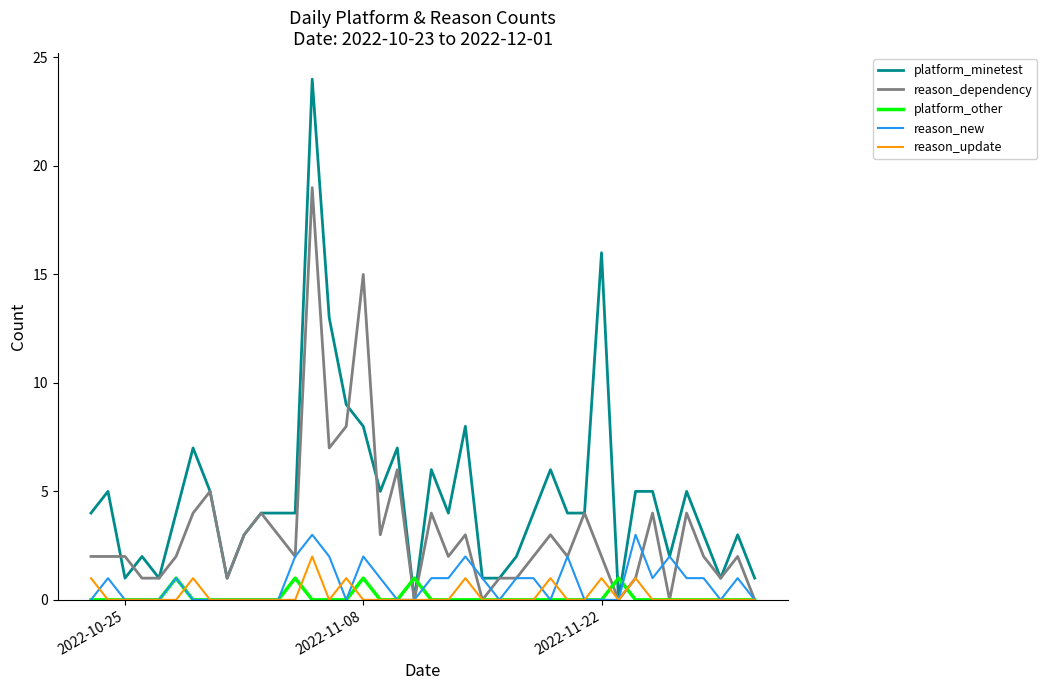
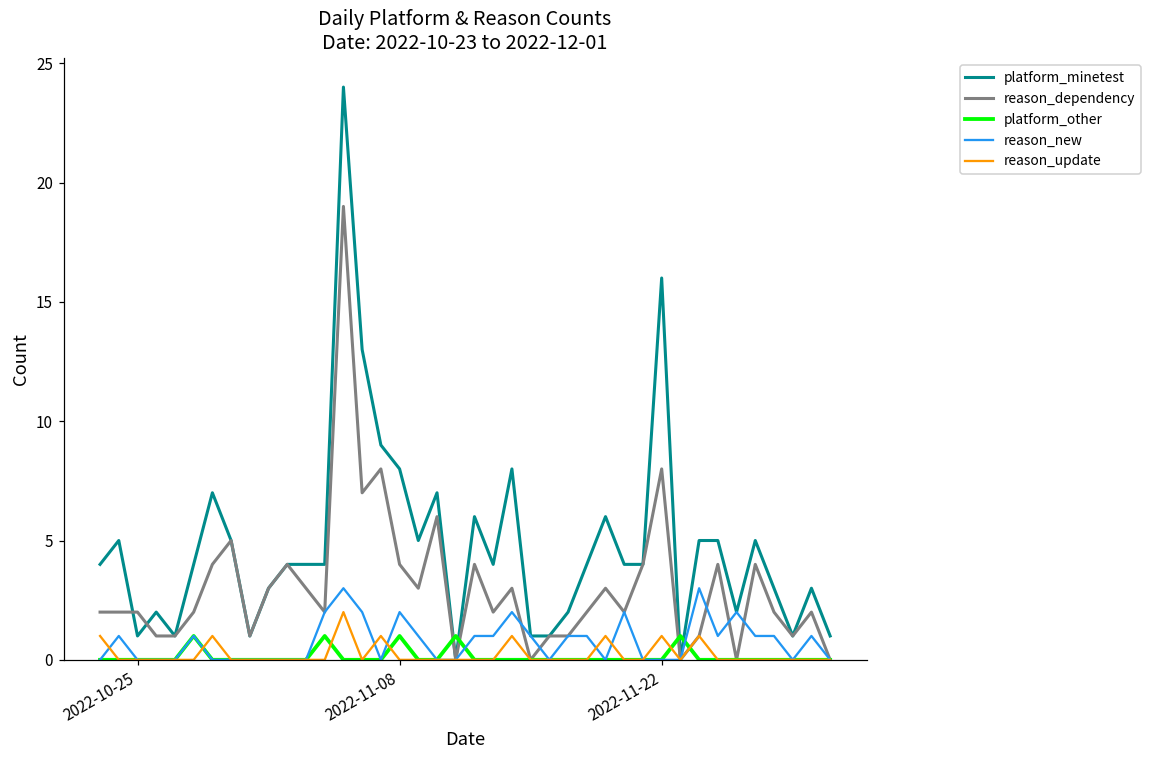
  {
    "platform_minetest": {
      "2022-10-25": 1,
      "2022-11-08": 8,
      "2022-11-22": 16
    },
    "reason_dependency": {
      "2022-10-25": 2,
-     "2022-11-08": 15,
-     "2022-11-22": 2
+     "2022-11-08": 4,
+     "2022-11-22": 8
    },
    "platform_other": {
      "2022-11-08": 1
    },
    "reason_new": {
      "2022-11-08": 2
    },
    "reason_update": {
      "2022-11-08": 0,
      "2022-11-22": 1
    }
  }
